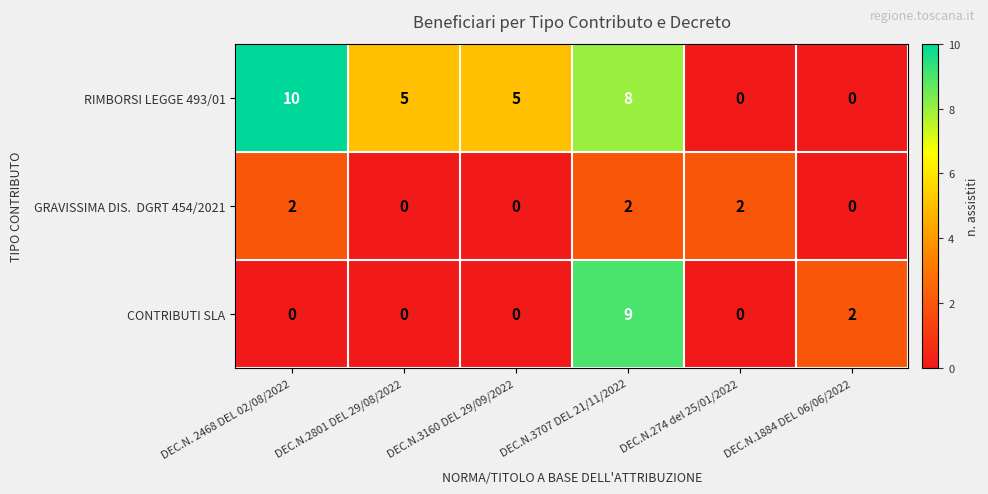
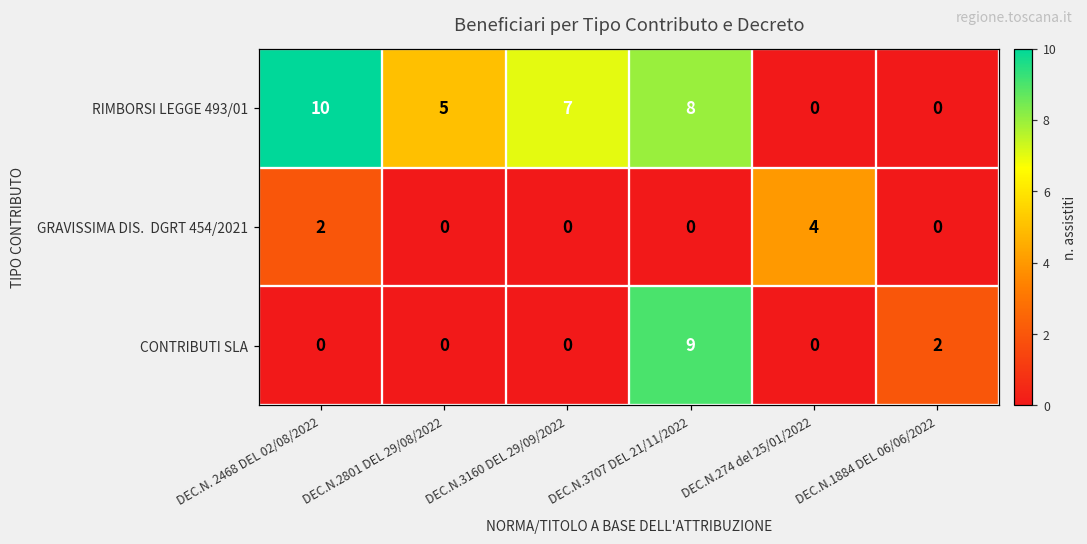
  {
    "RIMBORSI LEGGE 493/01": {
      "DEC.N. 2468 DEL 02/08/2022": 10,
      "DEC.N.2801 DEL 29/08/2022": 5,
-     "DEC.N.3160 DEL 29/09/2022": 5,
+     "DEC.N.3160 DEL 29/09/2022": 7,
      "DEC.N.3707 DEL 21/11/2022": 8,
      "DEC.N.274 del 25/01/2022": 0,
      "DEC.N.1884 DEL 06/06/2022": 0
    },
    "GRAVISSIMA DIS. DGRT 454/2021": {
      "DEC.N. 2468 DEL 02/08/2022": 2,
      "DEC.N.2801 DEL 29/08/2022": 0,
      "DEC.N.3160 DEL 29/09/2022": 0,
-     "DEC.N.3707 DEL 21/11/2022": 2,
-     "DEC.N.274 del 25/01/2022": 2,
+     "DEC.N.3707 DEL 21/11/2022": 0,
+     "DEC.N.274 del 25/01/2022": 4,
      "DEC.N.1884 DEL 06/06/2022": 0
    },
    "CONTRIBUTI SLA": {
      "DEC.N. 2468 DEL 02/08/2022": 0,
      "DEC.N.2801 DEL 29/08/2022": 0,
      "DEC.N.3160 DEL 29/09/2022": 0,
      "DEC.N.3707 DEL 21/11/2022": 9,
      "DEC.N.274 del 25/01/2022": 0,
      "DEC.N.1884 DEL 06/06/2022": 2
    }
  }
